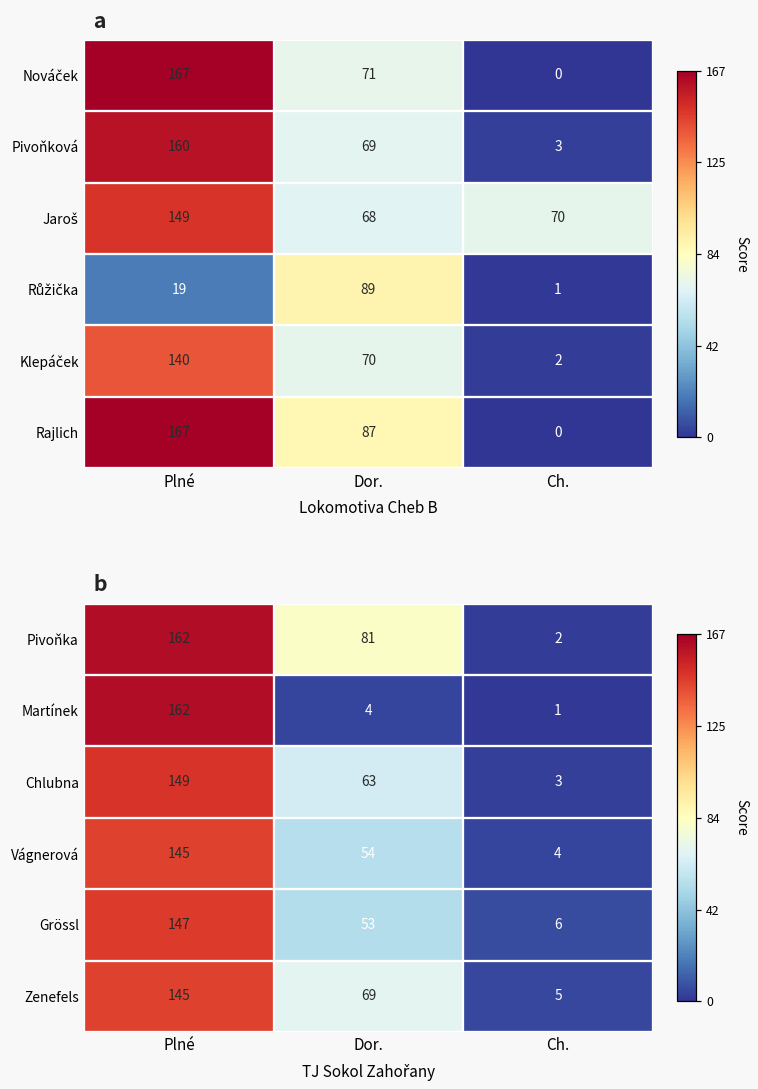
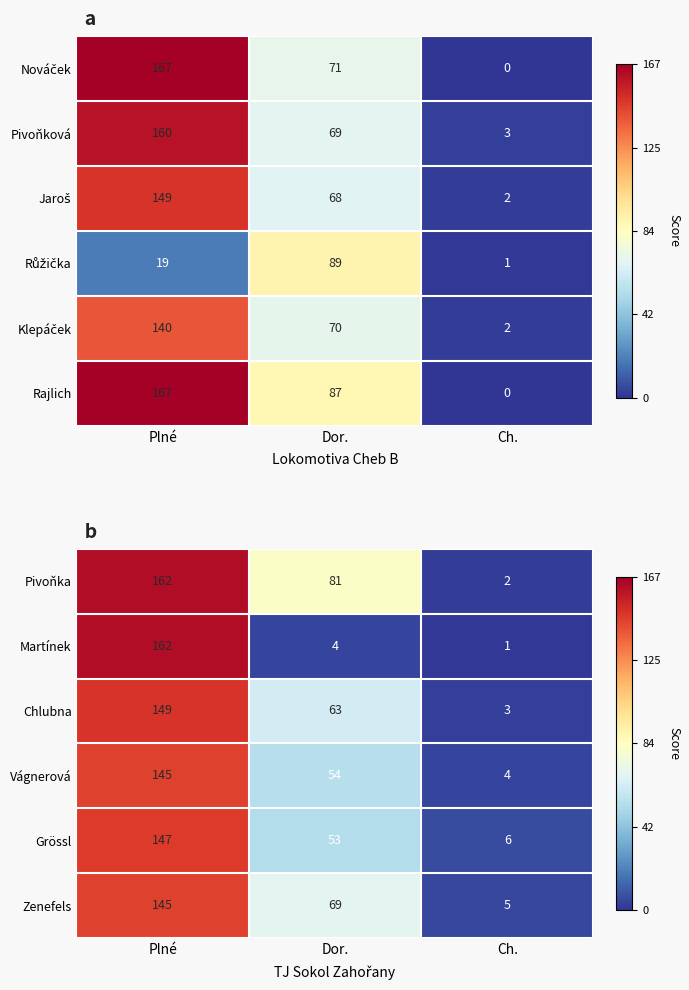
  {
    "a": {
      "Nováček": {
        "Plné": 167,
        "Dor.": 71,
        "Ch.": 0
      },
      "Pivoňková": {
        "Plné": 160,
        "Dor.": 69,
        "Ch.": 3
      },
      "Jaroš": {
        "Plné": 149,
        "Dor.": 68,
-       "Ch.": 70
+       "Ch.": 2
      },
      "Růžička": {
        "Plné": 19,
        "Dor.": 89,
        "Ch.": 1
      },
      "Klepáček": {
        "Plné": 140,
        "Dor.": 70,
        "Ch.": 2
      },
      "Rajlich": {
        "Plné": 167,
        "Dor.": 87,
        "Ch.": 0
      }
    },
    "b": {
      "Pivoňka": {
        "Plné": 162,
        "Dor.": 81,
        "Ch.": 2
      },
      "Martínek": {
        "Plné": 162,
        "Dor.": 4,
        "Ch.": 1
      },
      "Chlubna": {
        "Plné": 149,
        "Dor.": 63,
        "Ch.": 3
      },
      "Vágnerová": {
        "Plné": 145,
        "Dor.": 54,
        "Ch.": 4
      },
      "Grössl": {
        "Plné": 147,
        "Dor.": 53,
        "Ch.": 6
      },
      "Zenefels": {
        "Plné": 145,
        "Dor.": 69,
        "Ch.": 5
      }
    }
  }
